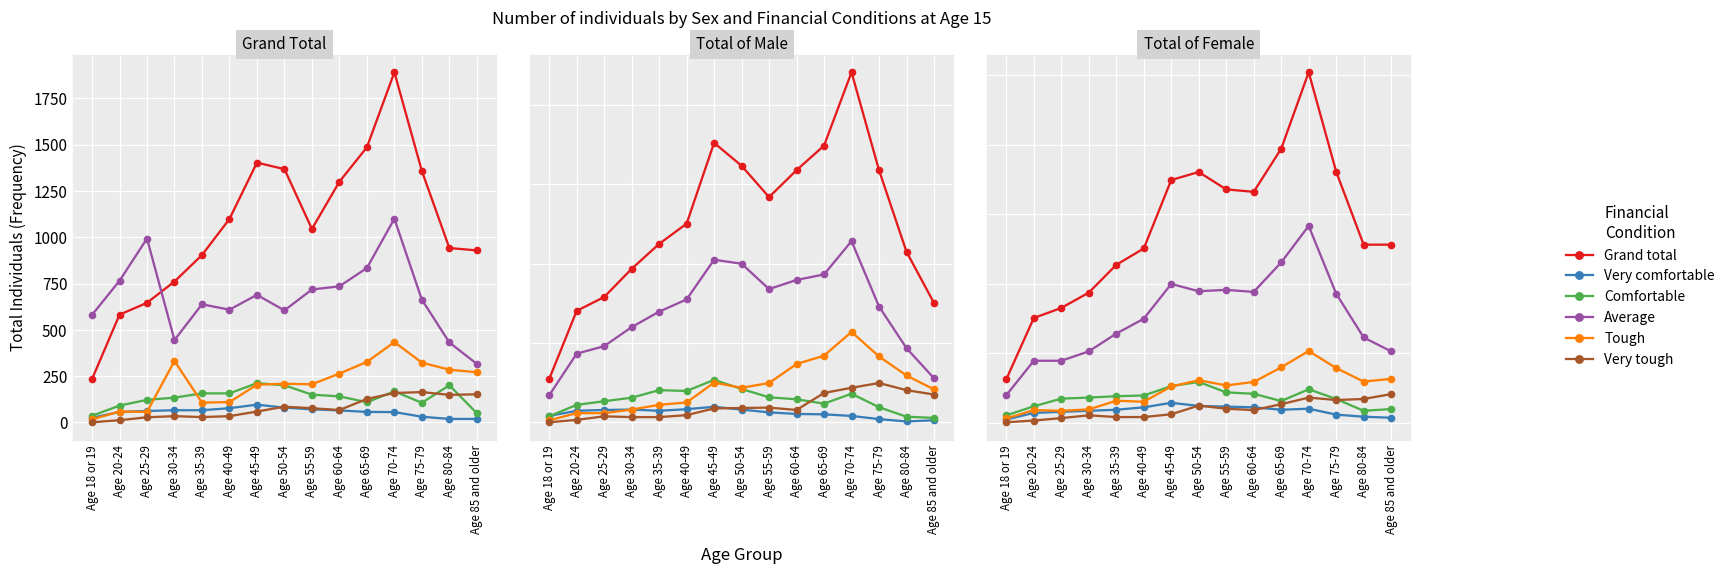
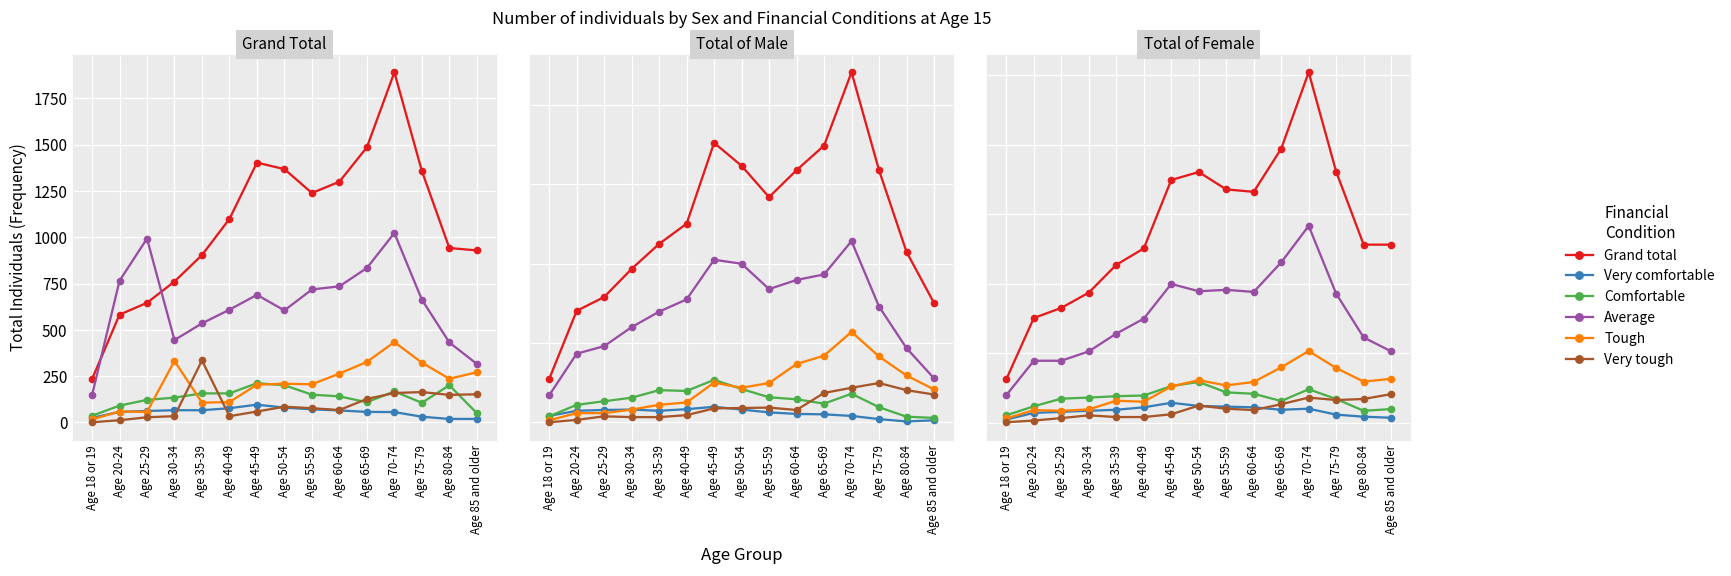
  {
    "Grand Total": {
      "Grand total": {
        "Age 18 or 19": 230,
        "Age 20-24": 580,
        "Age 25-29": 650,
        "Age 30-34": 760,
        "Age 35-39": 900,
        "Age 40-49": 1100,
        "Age 45-49": 1400,
        "Age 50-54": 1370,
-       "Age 55-59": 1050,
+       "Age 55-59": 1240,
        "Age 60-64": 1300,
        "Age 65-69": 1490,
        "Age 70-74": 1890,
        "Age 75-79": 1360,
        "Age 80-84": 940,
        "Age 85 and older": 930
      },
      "Very comfortable": {
        "Age 30-34": 70,
        "Age 35-39": 70,
        "Age 40-49": 80,
        "Age 45-49": 100,
        "Age 65-69": 60,
        "Age 70-74": 60,
        "Age 75-79": 30,
        "Age 80-84": 20,
        "Age 85 and older": 20
      },
      "Comfortable": {
        "Age 20-24": 90,
        "Age 25-29": 120,
        "Age 30-34": 130,
        "Age 35-39": 160,
        "Age 40-49": 160,
        "Age 55-59": 150,
        "Age 60-64": 140,
        "Age 65-69": 110,
        "Age 75-79": 110,
        "Age 80-84": 200,
        "Age 85 and older": 50
      },
      "Average": {
-       "Age 18 or 19": 580,
+       "Age 18 or 19": 150,
        "Age 20-24": 770,
        "Age 25-29": 990,
        "Age 30-34": 450,
-       "Age 35-39": 640,
+       "Age 35-39": 540,
        "Age 40-49": 610,
        "Age 45-49": 690,
        "Age 50-54": 610,
        "Age 55-59": 720,
        "Age 60-64": 740,
        "Age 65-69": 830,
-       "Age 70-74": 1100,
+       "Age 70-74": 1020,
        "Age 75-79": 660,
        "Age 80-84": 430,
        "Age 85 and older": 320
      },
      "Tough": {
        "Age 30-34": 330,
        "Age 35-39": 110,
        "Age 40-49": 110,
        "Age 55-59": 210,
        "Age 60-64": 260,
        "Age 65-69": 330,
        "Age 70-74": 430,
        "Age 75-79": 320,
-       "Age 80-84": 290,
+       "Age 80-84": 240,
        "Age 85 and older": 270
      },
      "Very tough": {
        "Age 18 or 19": 0,
        "Age 20-24": 10,
        "Age 25-29": 30,
        "Age 30-34": 30,
-       "Age 35-39": 30,
+       "Age 35-39": 340,
        "Age 40-49": 30,
        "Age 45-49": 60,
        "Age 65-69": 130,
        "Age 75-79": 160,
        "Age 80-84": 150,
        "Age 85 and older": 150
      }
    }
  }
